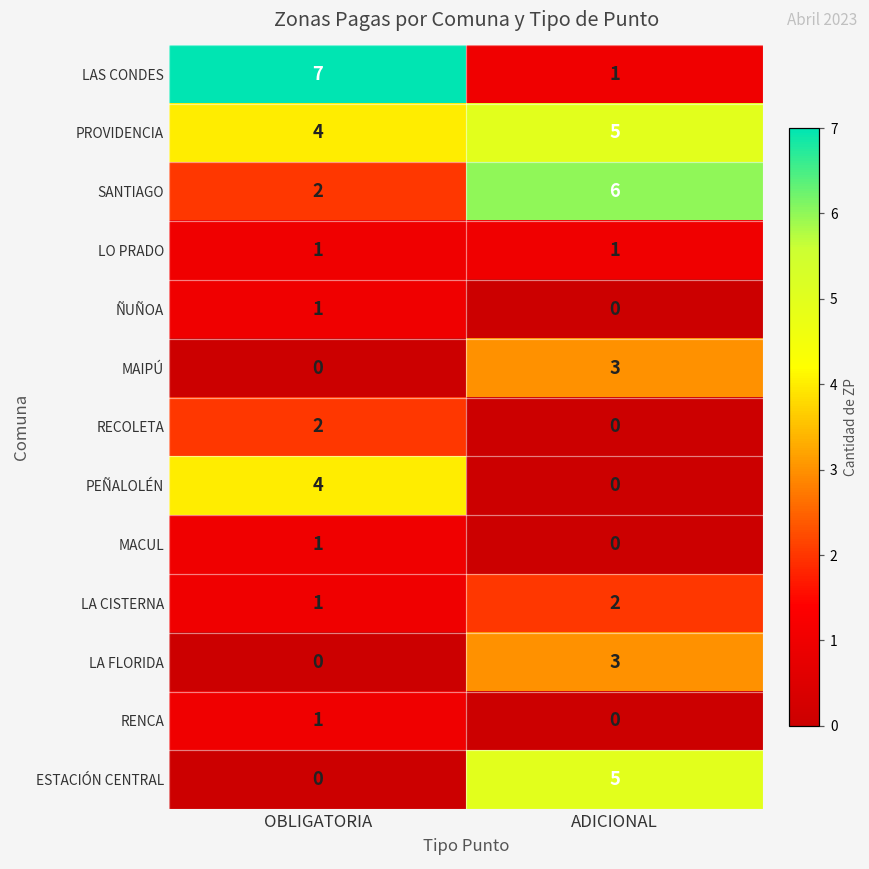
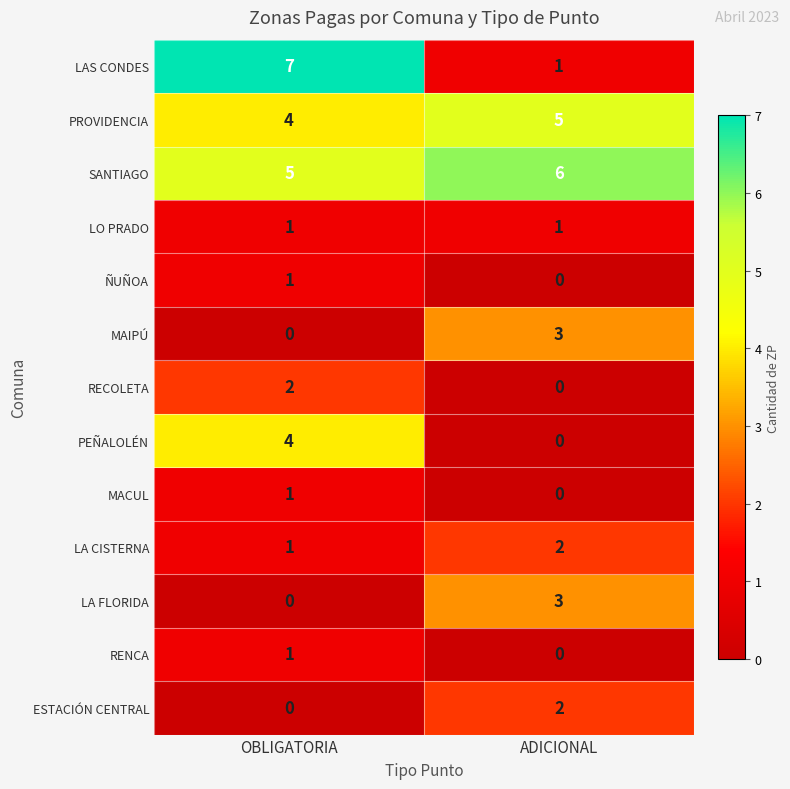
  {
    "LAS CONDES": {
      "OBLIGATORIA": 7,
      "ADICIONAL": 1
    },
    "PROVIDENCIA": {
      "OBLIGATORIA": 4,
      "ADICIONAL": 5
    },
    "SANTIAGO": {
-     "OBLIGATORIA": 2,
+     "OBLIGATORIA": 5,
      "ADICIONAL": 6
    },
    "LO PRADO": {
      "OBLIGATORIA": 1,
      "ADICIONAL": 1
    },
    "ÑUÑOA": {
      "OBLIGATORIA": 1,
      "ADICIONAL": 0
    },
    "MAIPÚ": {
      "OBLIGATORIA": 0,
      "ADICIONAL": 3
    },
    "RECOLETA": {
      "OBLIGATORIA": 2,
      "ADICIONAL": 0
    },
    "PEÑALOLÉN": {
      "OBLIGATORIA": 4,
      "ADICIONAL": 0
    },
    "MACUL": {
      "OBLIGATORIA": 1,
      "ADICIONAL": 0
    },
    "LA CISTERNA": {
      "OBLIGATORIA": 1,
      "ADICIONAL": 2
    },
    "LA FLORIDA": {
      "OBLIGATORIA": 0,
      "ADICIONAL": 3
    },
    "RENCA": {
      "OBLIGATORIA": 1,
      "ADICIONAL": 0
    },
    "ESTACIÓN CENTRAL": {
      "OBLIGATORIA": 0,
-     "ADICIONAL": 5
+     "ADICIONAL": 2
    }
  }
